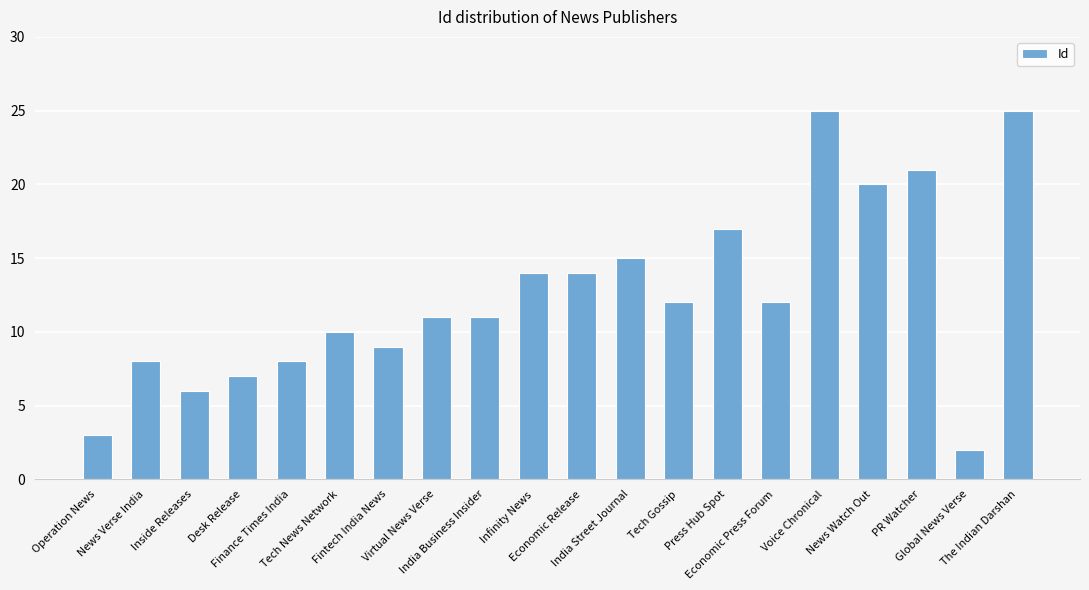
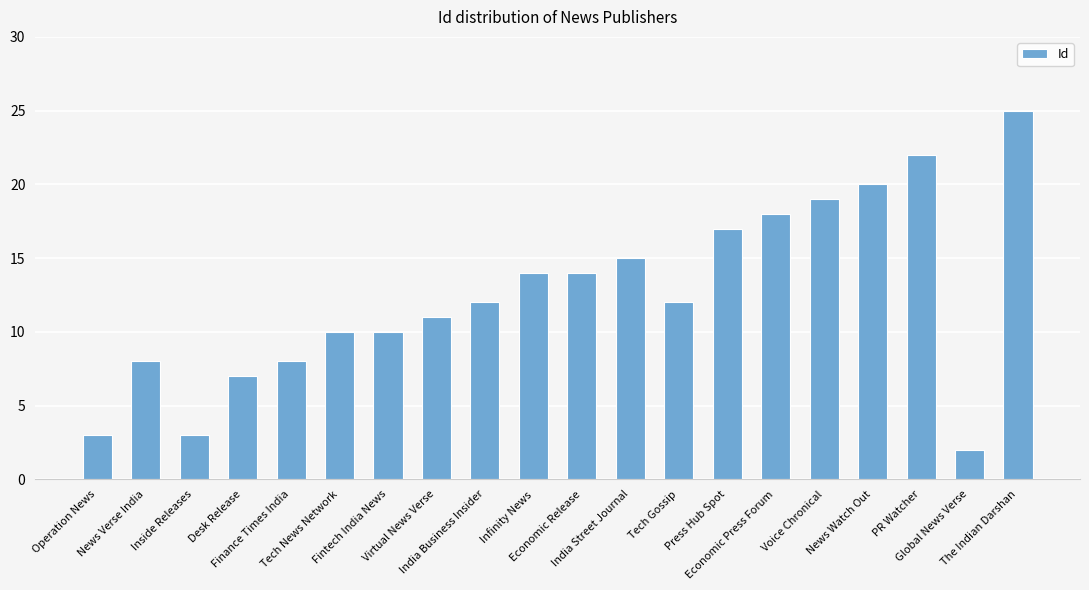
  {
    "Operation News": 3,
    "News Verse India": 8,
-   "Inside Releases": 6,
+   "Inside Releases": 3,
    "Desk Release": 7,
    "Finance Times India": 8,
    "Tech News Network": 10,
-   "Fintech India News": 9,
+   "Fintech India News": 10,
    "Virtual News Verse": 11,
-   "India Business Insider": 11,
+   "India Business Insider": 12,
    "Infinity News": 14,
    "Economic Release": 14,
    "India Street Journal": 15,
    "Tech Gossip": 12,
    "Press Hub Spot": 17,
-   "Economic Press Forum": 12,
-   "Voice Chronical": 25,
+   "Economic Press Forum": 18,
+   "Voice Chronical": 19,
    "News Watch Out": 20,
-   "PR Watcher": 21,
+   "PR Watcher": 22,
    "Global News Verse": 2,
    "The Indian Darshan": 25
  }
